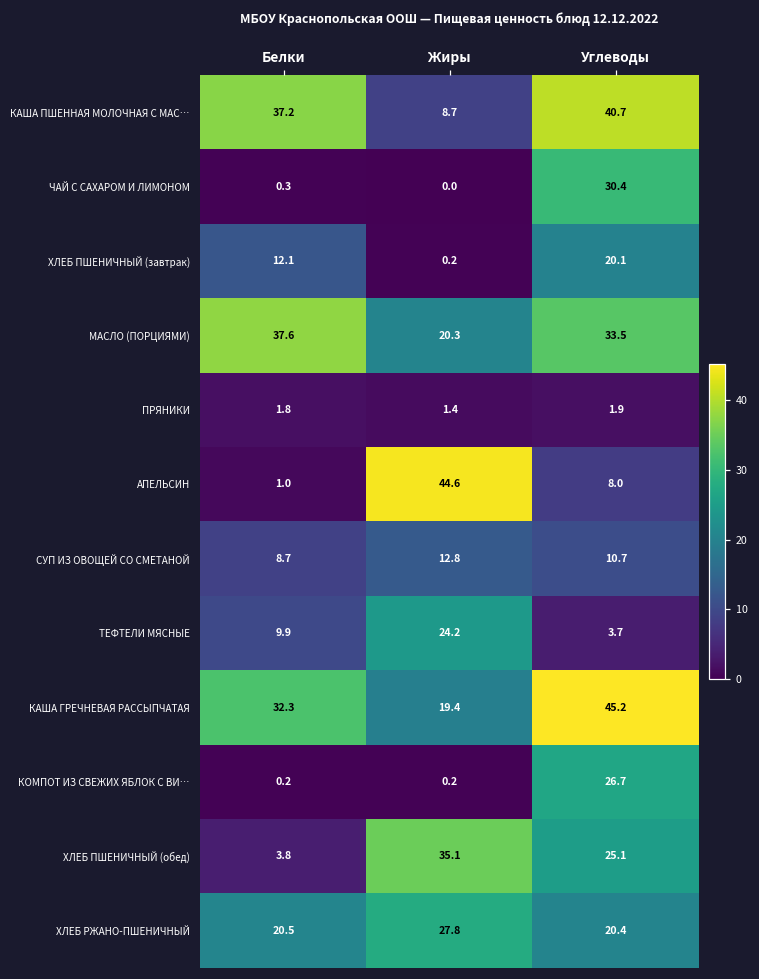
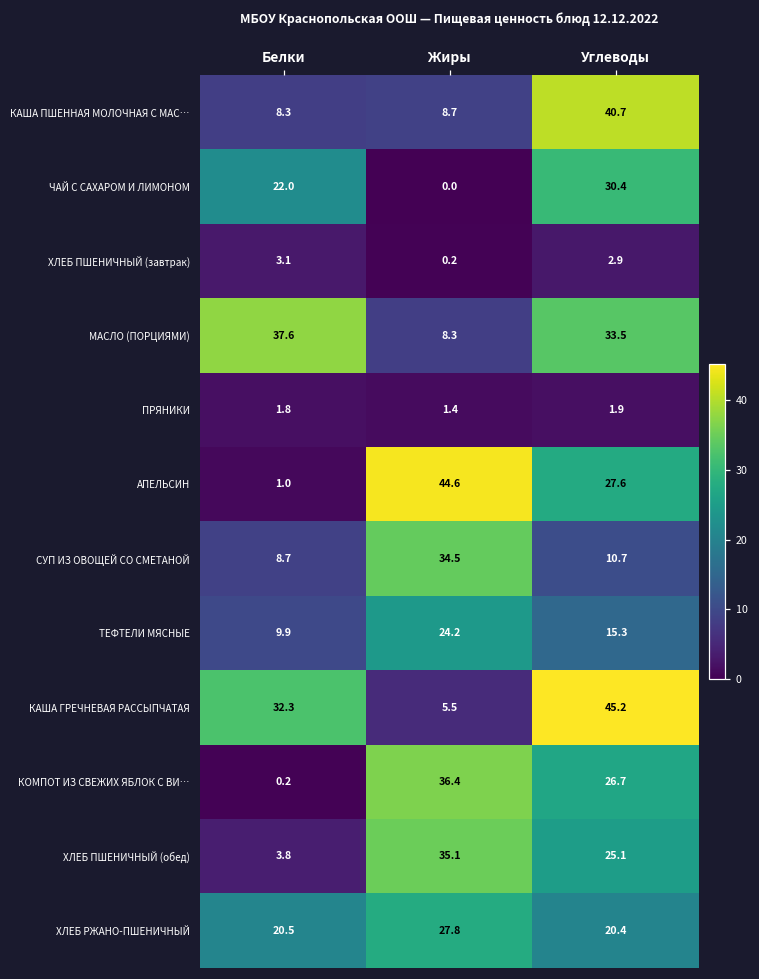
  {
    "КАША ПШЕННАЯ МОЛОЧНАЯ С МАС…": {
-     "Белки": 37.2,
+     "Белки": 8.3,
      "Жиры": 8.7,
      "Углеводы": 40.7
    },
    "ЧАЙ С САХАРОМ И ЛИМОНОМ": {
-     "Белки": 0.3,
+     "Белки": 22.0,
      "Жиры": 0.0,
      "Углеводы": 30.4
    },
    "ХЛЕБ ПШЕНИЧНЫЙ (завтрак)": {
-     "Белки": 12.1,
+     "Белки": 3.1,
      "Жиры": 0.2,
-     "Углеводы": 20.1
+     "Углеводы": 2.9
    },
    "МАСЛО (ПОРЦИЯМИ)": {
      "Белки": 37.6,
-     "Жиры": 20.3,
+     "Жиры": 8.3,
      "Углеводы": 33.5
    },
    "ПРЯНИКИ": {
      "Белки": 1.8,
      "Жиры": 1.4,
      "Углеводы": 1.9
    },
    "АПЕЛЬСИН": {
      "Белки": 1.0,
      "Жиры": 44.6,
-     "Углеводы": 8.0
+     "Углеводы": 27.6
    },
    "СУП ИЗ ОВОЩЕЙ СО СМЕТАНОЙ": {
      "Белки": 8.7,
-     "Жиры": 12.8,
+     "Жиры": 34.5,
      "Углеводы": 10.7
    },
    "ТЕФТЕЛИ МЯСНЫЕ": {
      "Белки": 9.9,
      "Жиры": 24.2,
-     "Углеводы": 3.7
+     "Углеводы": 15.3
    },
    "КАША ГРЕЧНЕВАЯ РАССЫПЧАТАЯ": {
      "Белки": 32.3,
-     "Жиры": 19.4,
+     "Жиры": 5.5,
      "Углеводы": 45.2
    },
    "КОМПОТ ИЗ СВЕЖИХ ЯБЛОК С ВИ…": {
      "Белки": 0.2,
-     "Жиры": 0.2,
+     "Жиры": 36.4,
      "Углеводы": 26.7
    },
    "ХЛЕБ ПШЕНИЧНЫЙ (обед)": {
      "Белки": 3.8,
      "Жиры": 35.1,
      "Углеводы": 25.1
    },
    "ХЛЕБ РЖАНО-ПШЕНИЧНЫЙ": {
      "Белки": 20.5,
      "Жиры": 27.8,
      "Углеводы": 20.4
    }
  }
